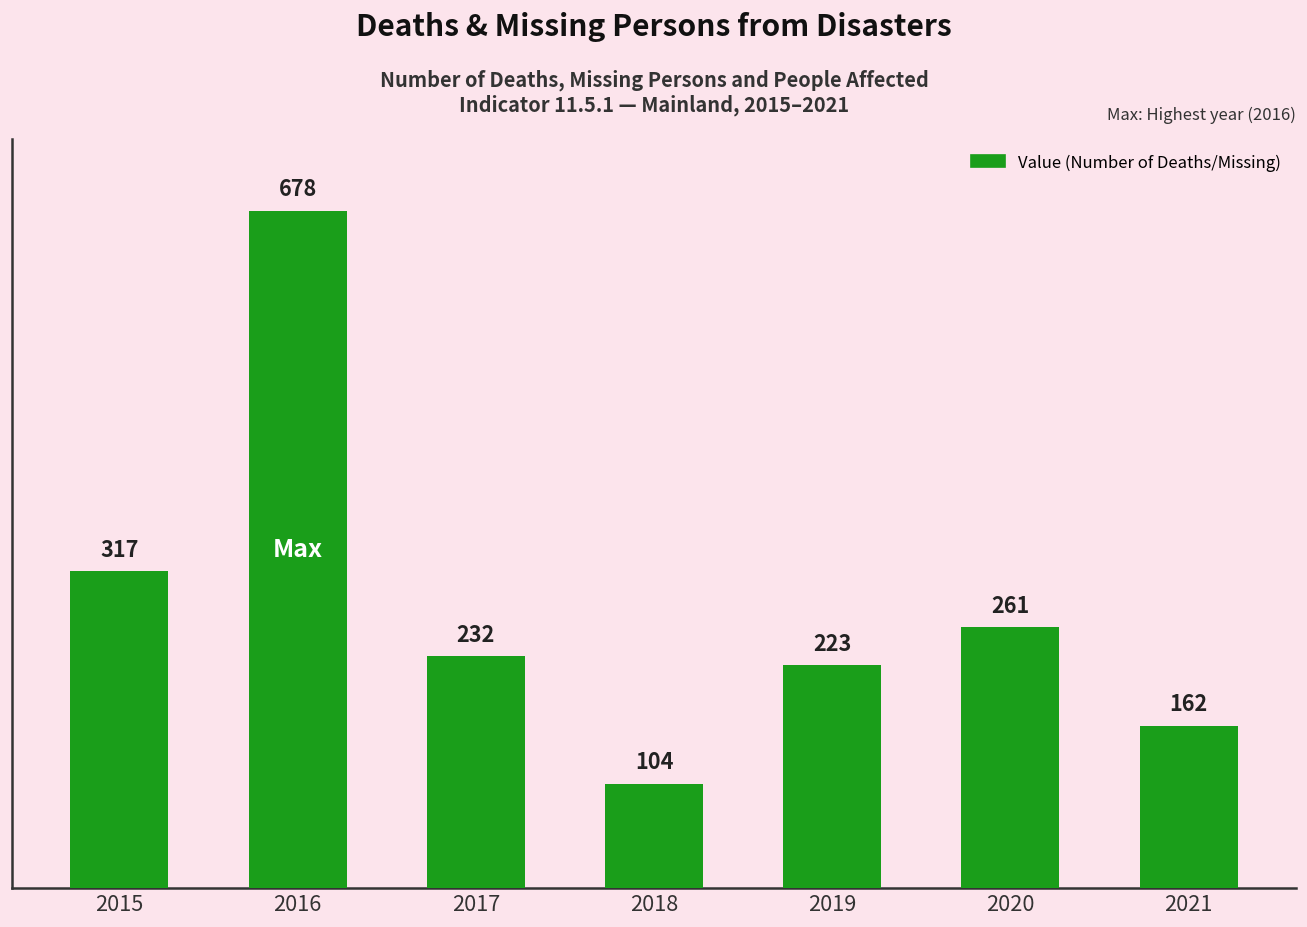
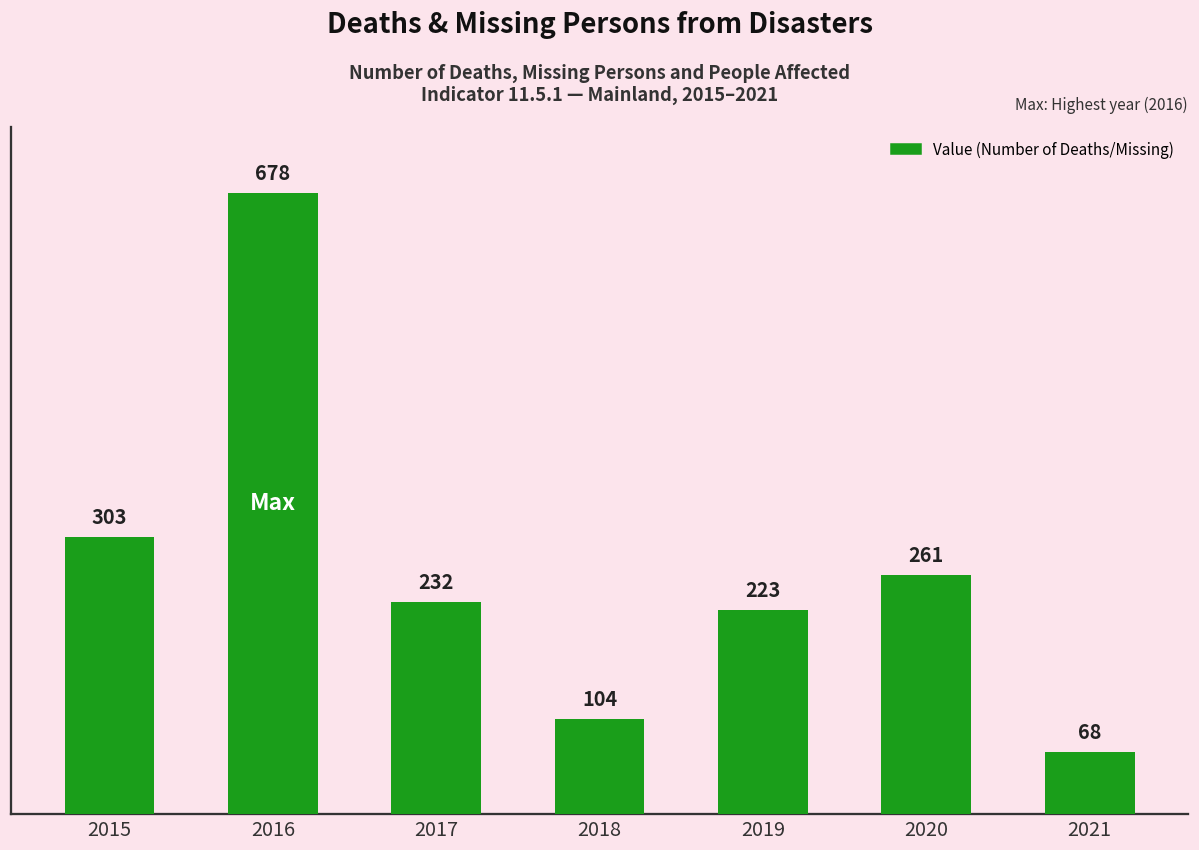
  {
-   "2015": 317,
+   "2015": 303,
    "2016": 678,
    "2017": 232,
    "2018": 104,
    "2019": 223,
    "2020": 261,
-   "2021": 162
+   "2021": 68
  }
